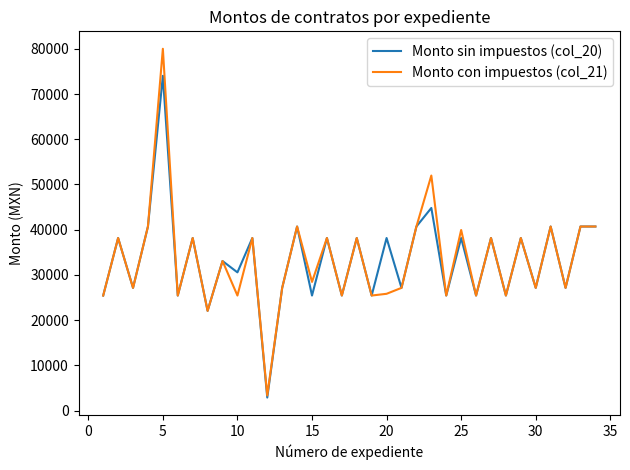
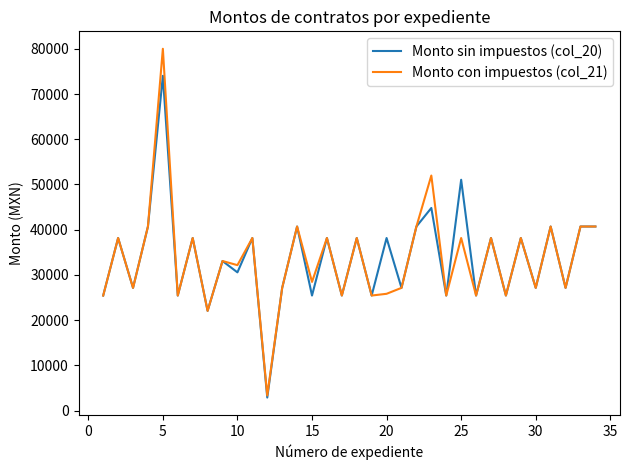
  {
    "Monto sin impuestos (col_20)": {
      "5": 74000,
      "10": 31000,
      "15": 25000,
      "20": 38000,
-     "25": 38000
+     "25": 51000
    },
    "Monto con impuestos (col_21)": {
      "5": 80000,
-     "10": 25000,
+     "10": 32000,
      "15": 28000,
      "20": 26000,
-     "25": 40000
+     "25": 38000
    }
  }
